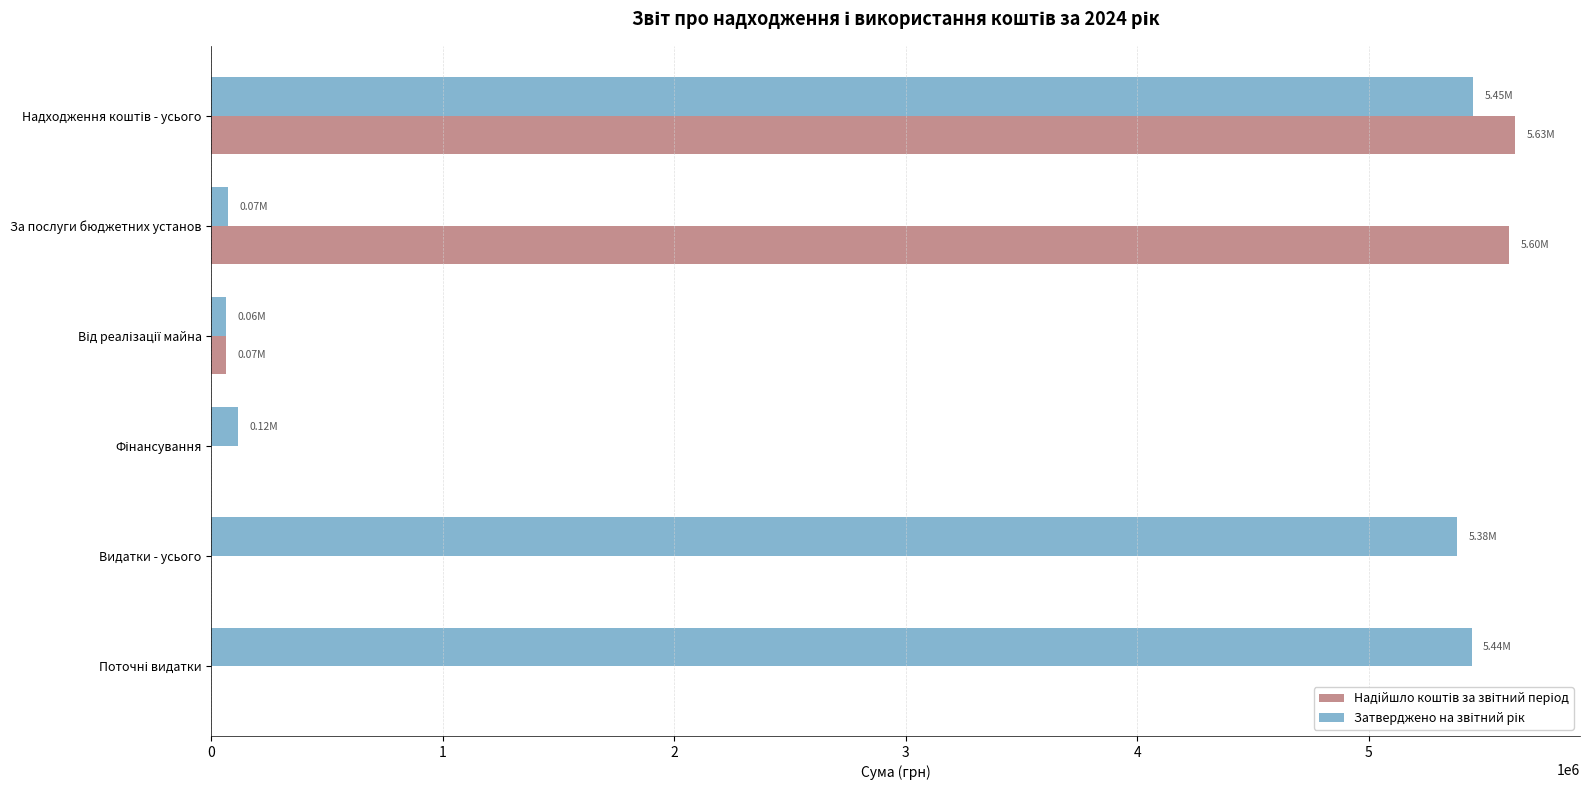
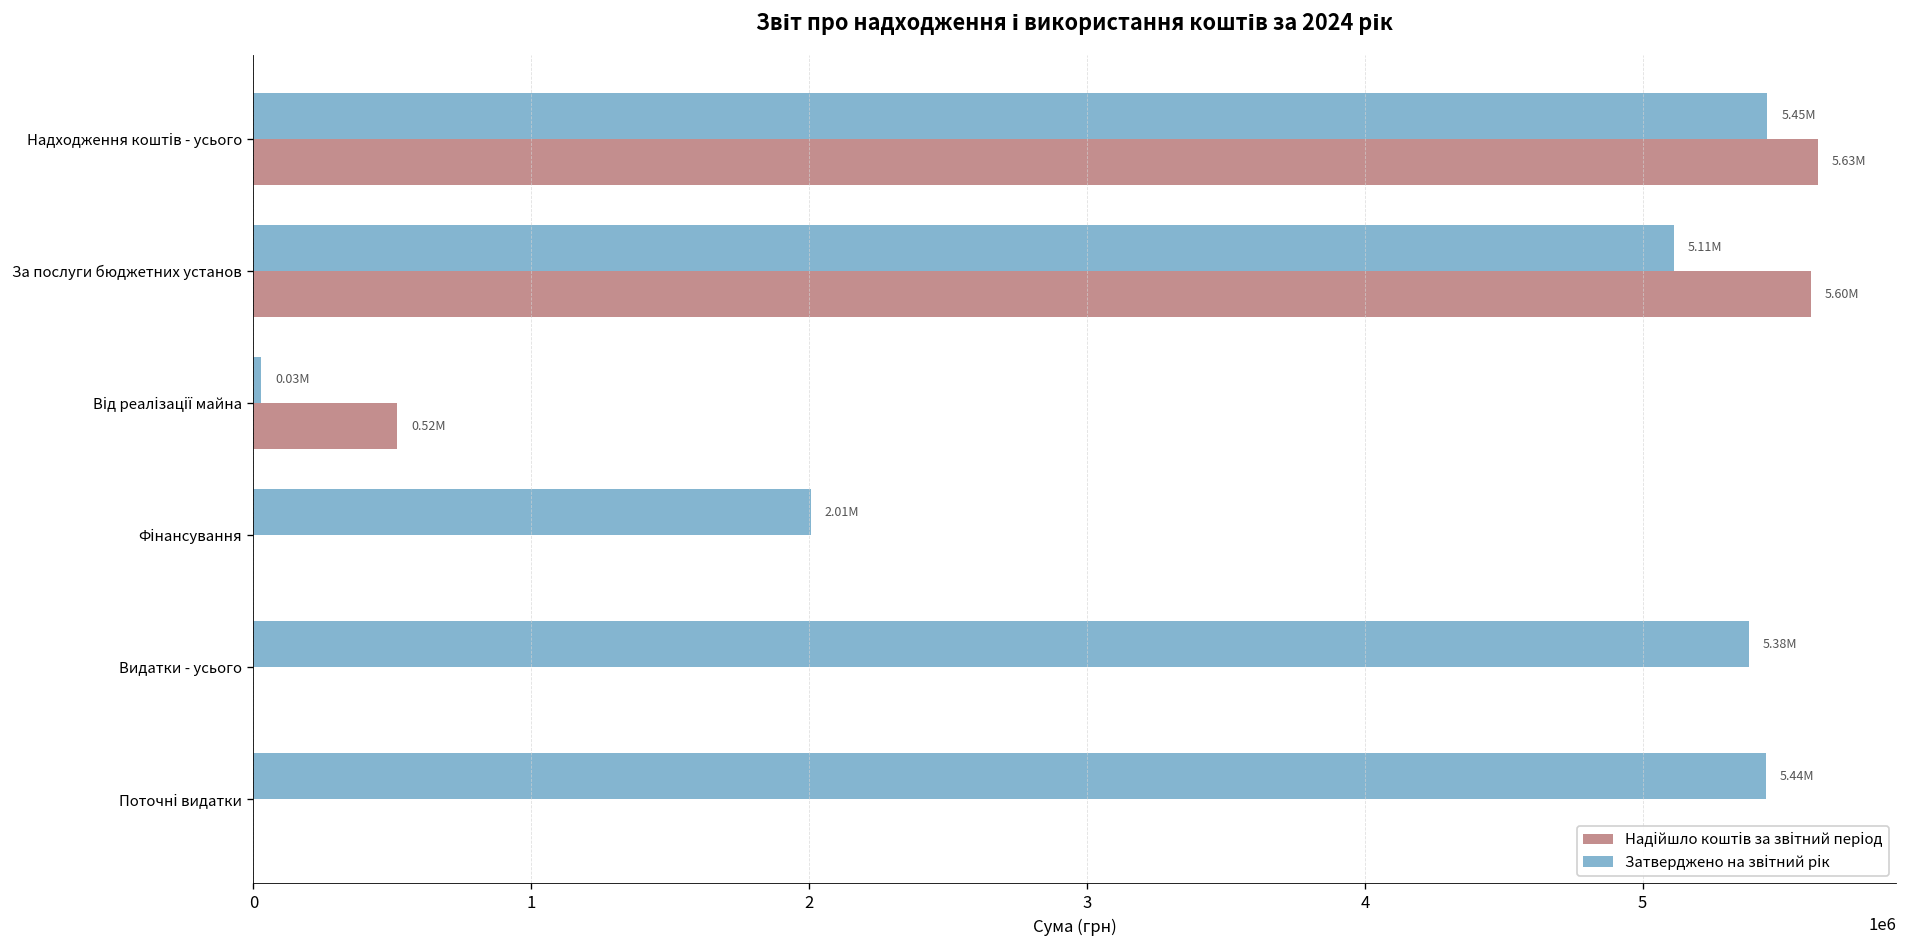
  {
    "Надійшло коштів за звітний період": {
      "Надходження коштів - усього": "5.63M",
      "За послуги бюджетних установ": "5.60M",
-     "Від реалізації майна": "0.07M"
+     "Від реалізації майна": "0.52M"
    },
    "Затверджено на звітний рік": {
      "Надходження коштів - усього": "5.45M",
-     "За послуги бюджетних установ": "0.07M",
-     "Від реалізації майна": "0.06M",
-     "Фінансування": "0.12M",
+     "За послуги бюджетних установ": "5.11M",
+     "Від реалізації майна": "0.03M",
+     "Фінансування": "2.01M",
      "Видатки - усього": "5.38M",
      "Поточні видатки": "5.44M"
    }
  }
